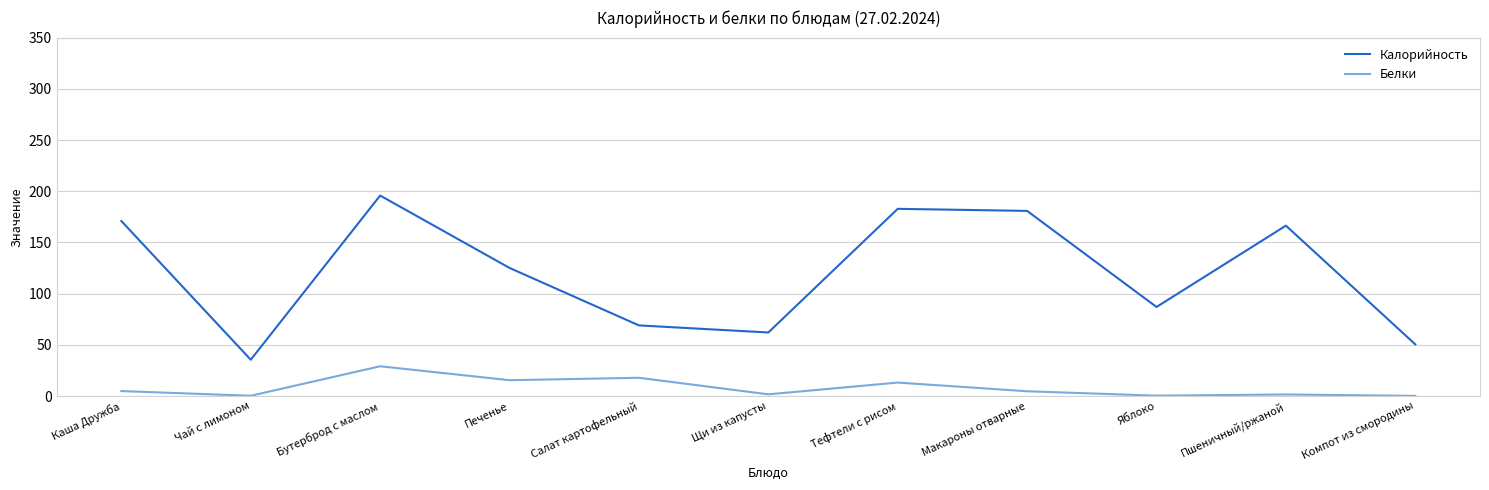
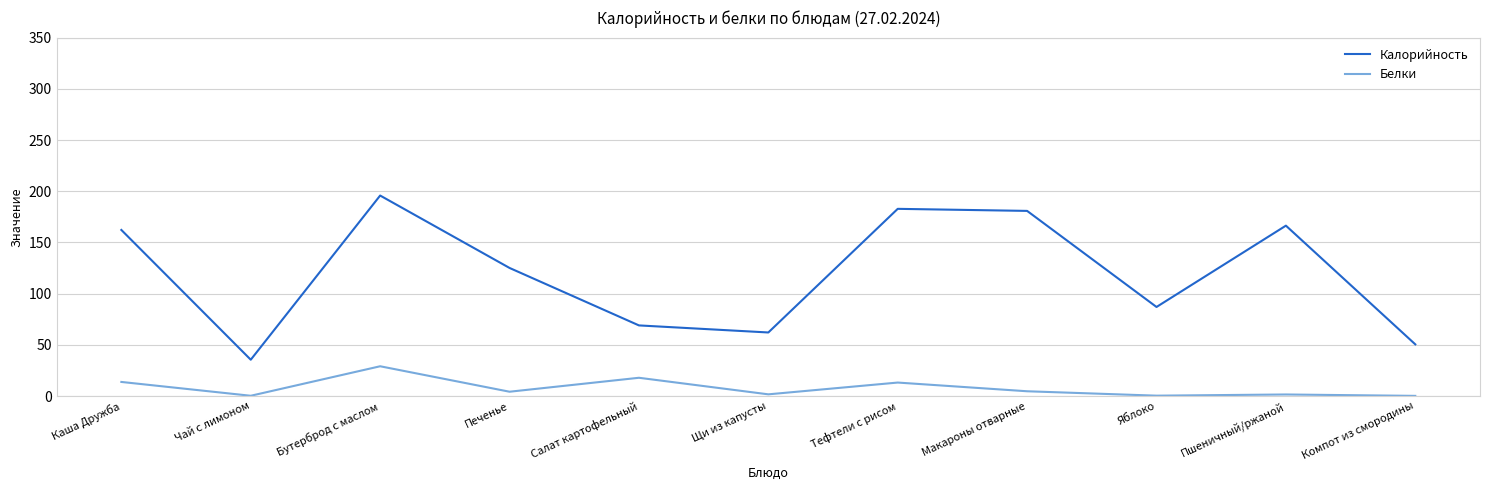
  {
    "Калорийность": {
-     "Каша Дружба": 171,
+     "Каша Дружба": 162,
      "Чай с лимоном": 36,
      "Бутерброд с маслом": 196,
      "Печенье": 125,
      "Салат картофельный": 69,
      "Щи из капусты": 62,
      "Тефтели с рисом": 183,
      "Макароны отварные": 181,
      "Яблоко": 87,
      "Пшеничный/ржаной": 166,
      "Компот из смородины": 51
    },
    "Белки": {
-     "Каша Дружба": 5,
+     "Каша Дружба": 14,
      "Чай с лимоном": 0,
      "Бутерброд с маслом": 29,
-     "Печенье": 16,
+     "Печенье": 4,
      "Салат картофельный": 18,
      "Щи из капусты": 2,
      "Тефтели с рисом": 13,
      "Макароны отварные": 5,
      "Яблоко": 0,
      "Пшеничный/ржаной": 2,
      "Компот из смородины": 0
    }
  }
